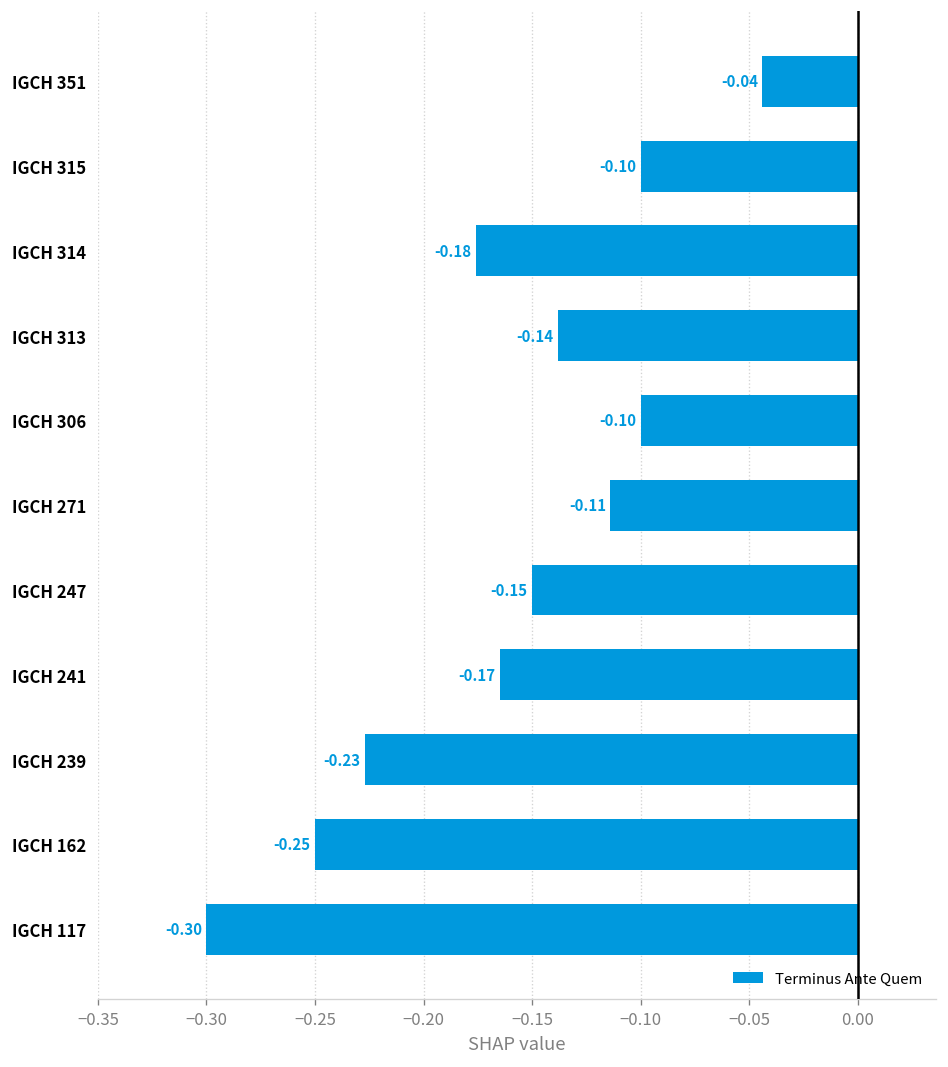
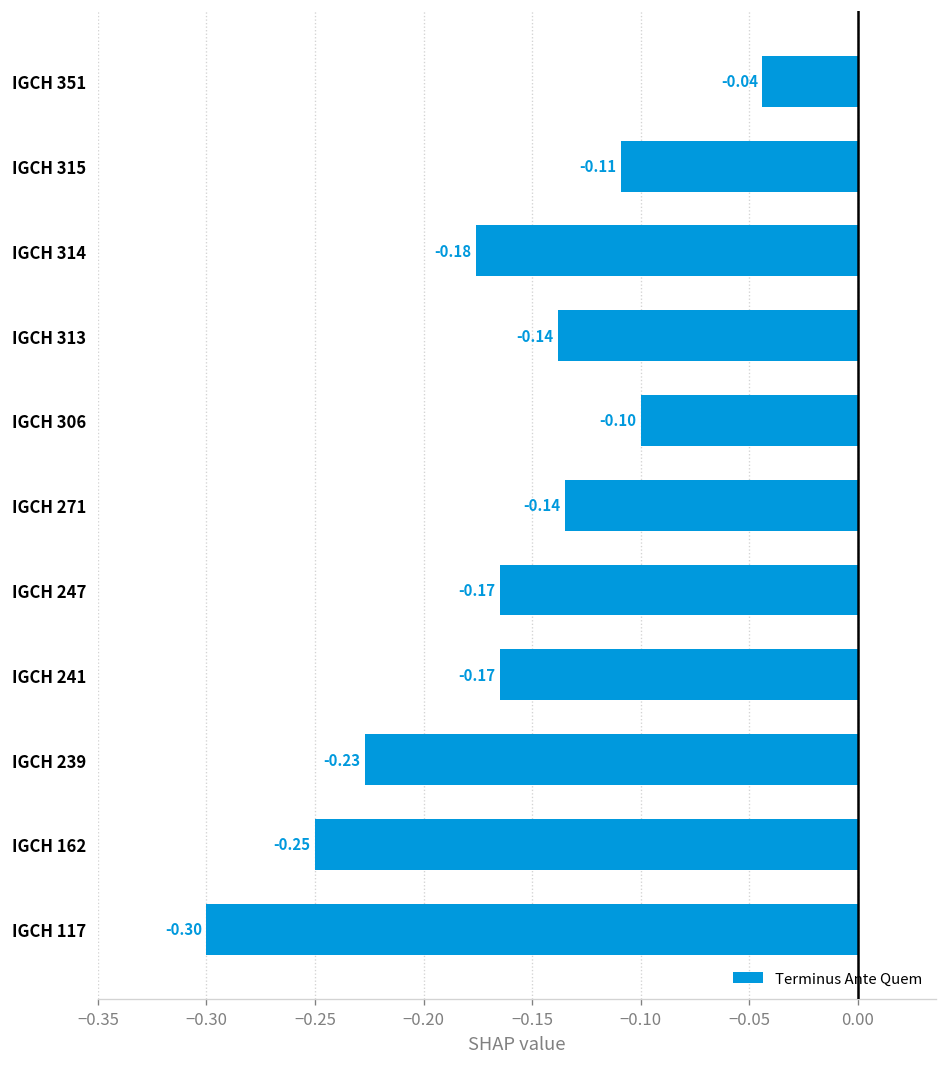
  {
    "IGCH 351": -0.04,
-   "IGCH 315": -0.10,
+   "IGCH 315": -0.11,
    "IGCH 314": -0.18,
    "IGCH 313": -0.14,
    "IGCH 306": -0.10,
-   "IGCH 271": -0.11,
-   "IGCH 247": -0.15,
+   "IGCH 271": -0.14,
+   "IGCH 247": -0.17,
    "IGCH 241": -0.17,
    "IGCH 239": -0.23,
    "IGCH 162": -0.25,
    "IGCH 117": -0.30
  }
